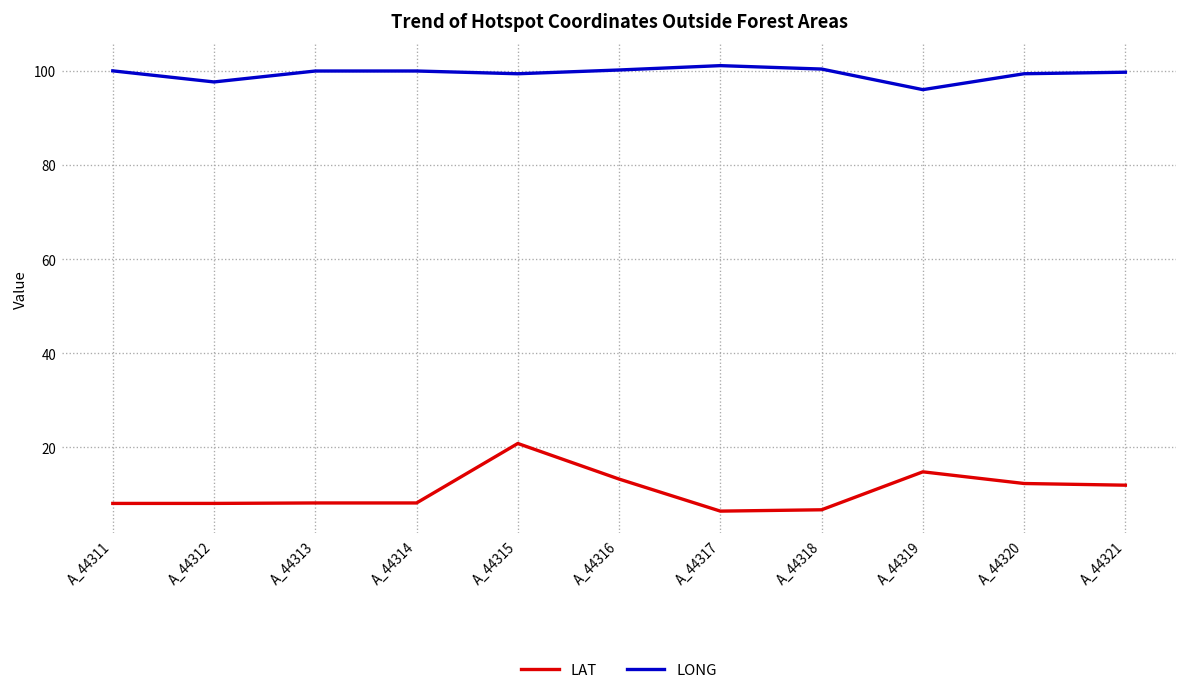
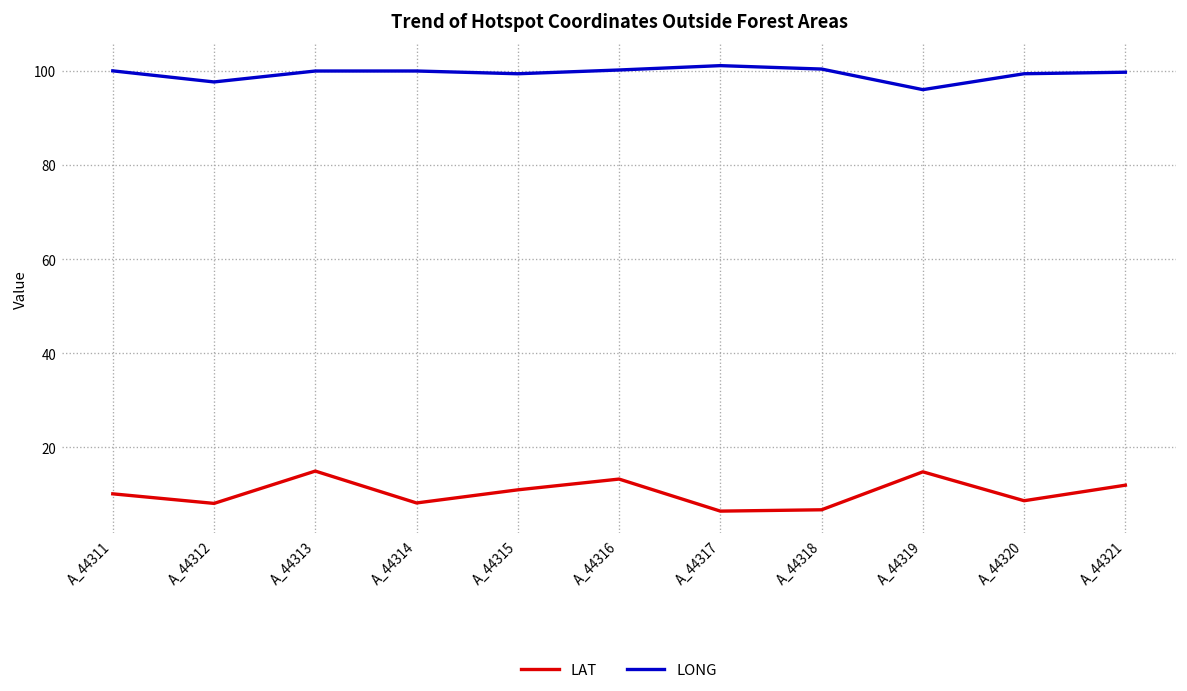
  {
    "LAT": {
-     "A_44311": 8,
+     "A_44311": 10,
      "A_44312": 8,
-     "A_44313": 8,
+     "A_44313": 15,
      "A_44314": 8,
-     "A_44315": 21,
+     "A_44315": 11,
      "A_44316": 13,
      "A_44317": 6,
      "A_44318": 7,
      "A_44319": 15,
-     "A_44320": 12,
+     "A_44320": 9,
      "A_44321": 12
    },
    "LONG": {
      "A_44311": 100,
      "A_44312": 98,
      "A_44313": 100,
      "A_44314": 100,
      "A_44315": 99,
      "A_44316": 100,
      "A_44317": 101,
      "A_44318": 100,
      "A_44319": 96,
      "A_44320": 99,
      "A_44321": 100
    }
  }
